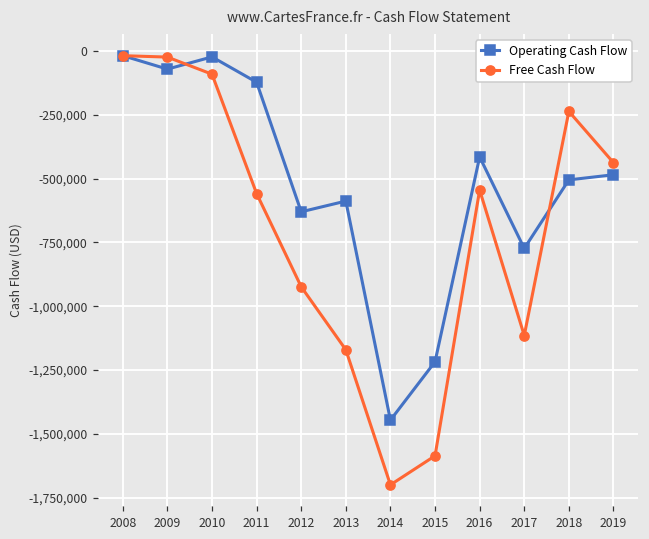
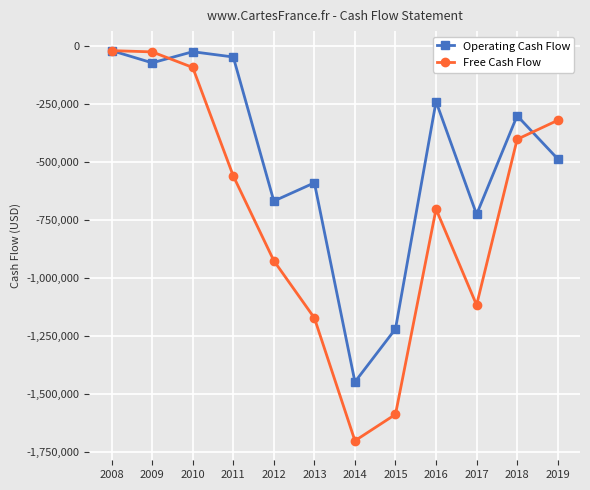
  {
    "Operating Cash Flow": {
      "2009": "-70,000",
      "2010": "-20,000",
-     "2011": "-120,000",
-     "2012": "-630,000",
+     "2011": "-50,000",
+     "2012": "-670,000",
      "2013": "-590,000",
      "2014": "-1,450,000",
      "2015": "-1,220,000",
-     "2016": "-410,000",
-     "2017": "-770,000",
-     "2018": "-500,000",
+     "2016": "-240,000",
+     "2017": "-720,000",
+     "2018": "-300,000",
      "2019": "-480,000"
    },
    "Free Cash Flow": {
      "2009": "-20,000",
      "2010": "-90,000",
      "2011": "-560,000",
      "2012": "-920,000",
      "2013": "-1,170,000",
      "2014": "-1,700,000",
      "2015": "-1,590,000",
-     "2016": "-540,000",
+     "2016": "-700,000",
      "2017": "-1,110,000",
-     "2018": "-240,000",
-     "2019": "-440,000"
+     "2018": "-400,000",
+     "2019": "-320,000"
    }
  }
